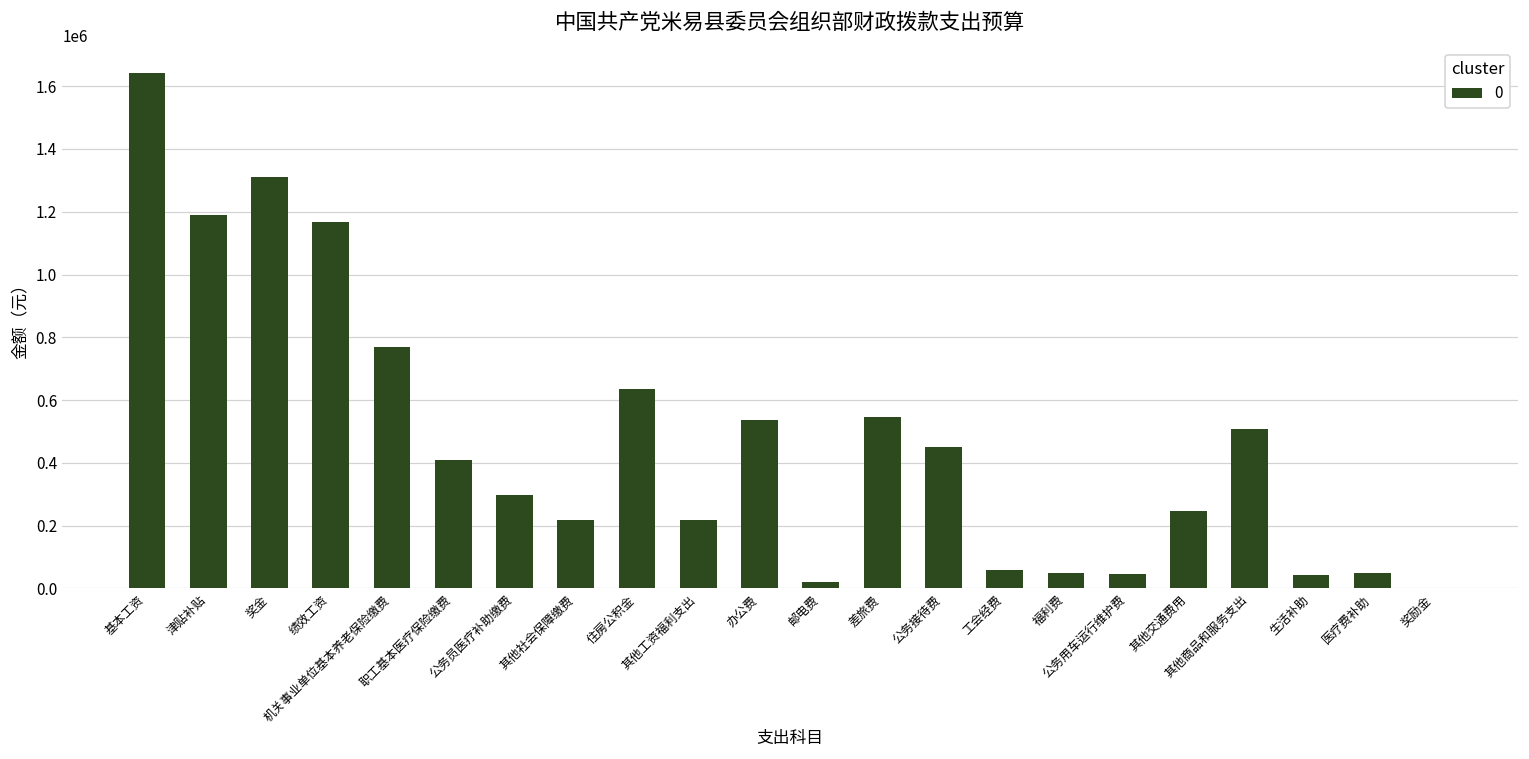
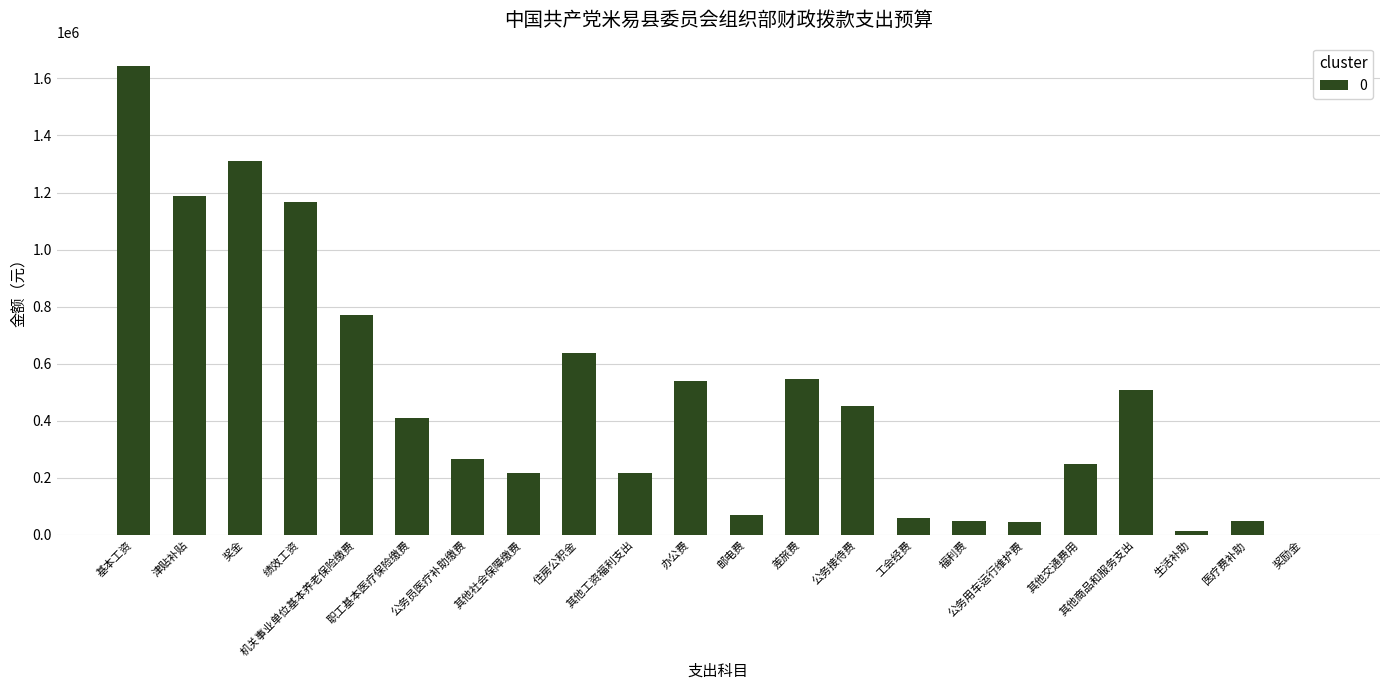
  {
    "基本工资": 1640000,
    "津贴补贴": 1190000,
    "奖金": 1310000,
    "绩效工资": 1170000,
    "机关事业单位基本养老保险缴费": 770000,
    "职工基本医疗保险缴费": 410000,
-   "公务员医疗补助缴费": 300000,
+   "公务员医疗补助缴费": 270000,
    "其他社会保障缴费": 220000,
    "住房公积金": 640000,
    "其他工资福利支出": 220000,
    "办公费": 540000,
-   "邮电费": 20000,
+   "邮电费": 70000,
    "差旅费": 550000,
    "公务接待费": 450000,
    "工会经费": 60000,
    "福利费": 50000,
    "公务用车运行维护费": 50000,
    "其他交通费用": 250000,
    "其他商品和服务支出": 510000,
-   "生活补助": 40000,
+   "生活补助": 10000,
    "医疗费补助": 50000
  }
